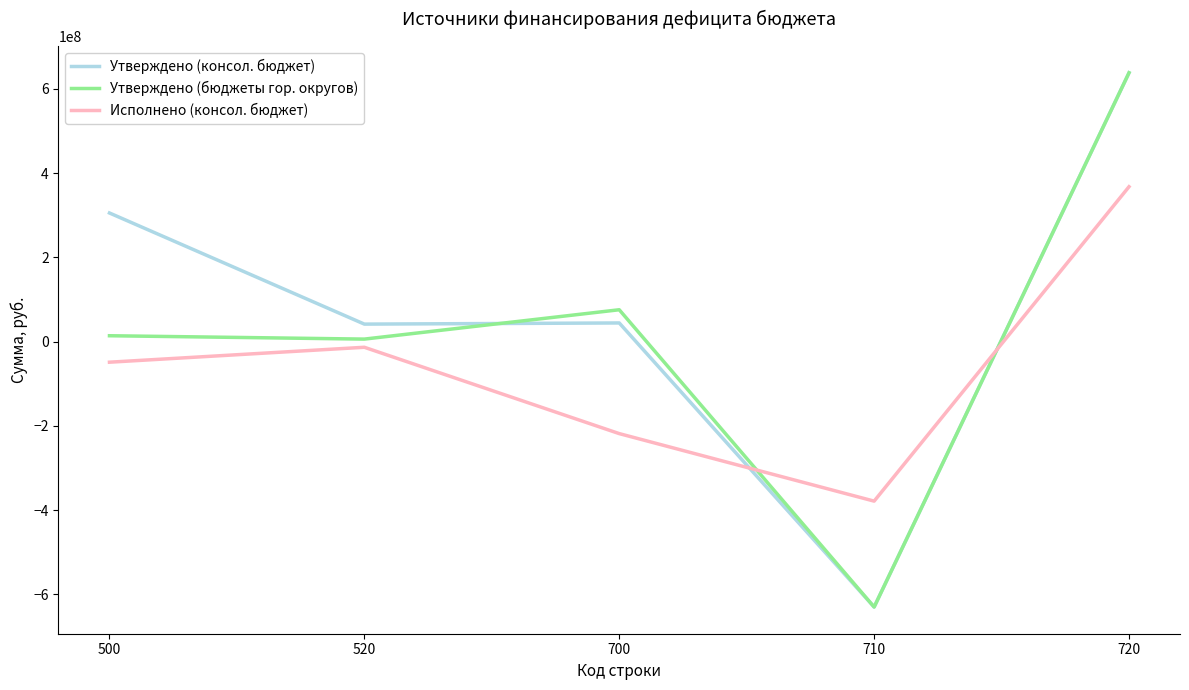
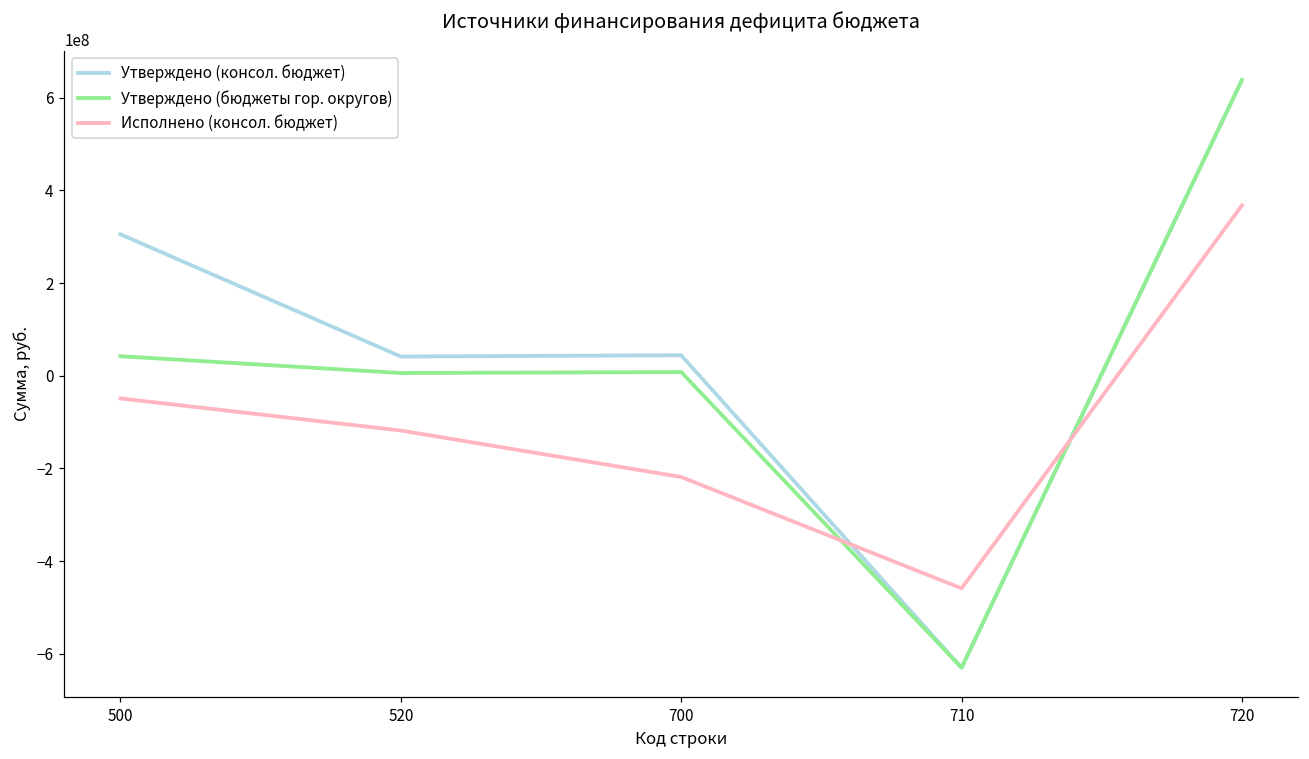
  {
    "Утверждено (консол. бюджет)": {
      "500": 310000000,
      "520": 40000000,
      "700": 40000000
    },
    "Утверждено (бюджеты гор. округов)": {
-     "500": 10000000,
+     "500": 40000000,
      "520": 10000000,
-     "700": 80000000
+     "700": 10000000
    },
    "Исполнено (консол. бюджет)": {
      "500": -50000000,
-     "520": -10000000,
+     "520": -120000000,
      "700": -220000000,
-     "710": -380000000,
+     "710": -460000000,
      "720": 370000000
    }
  }
